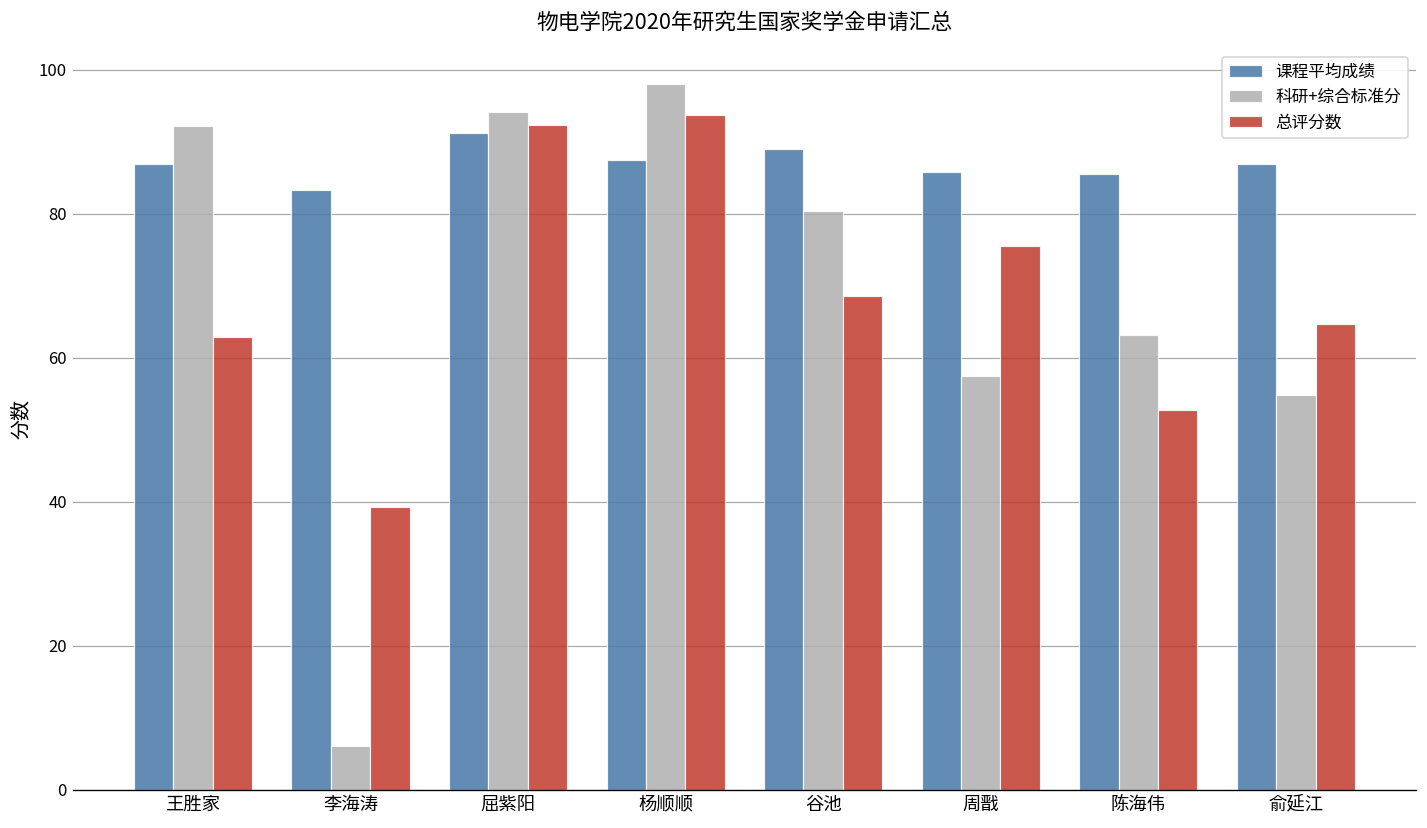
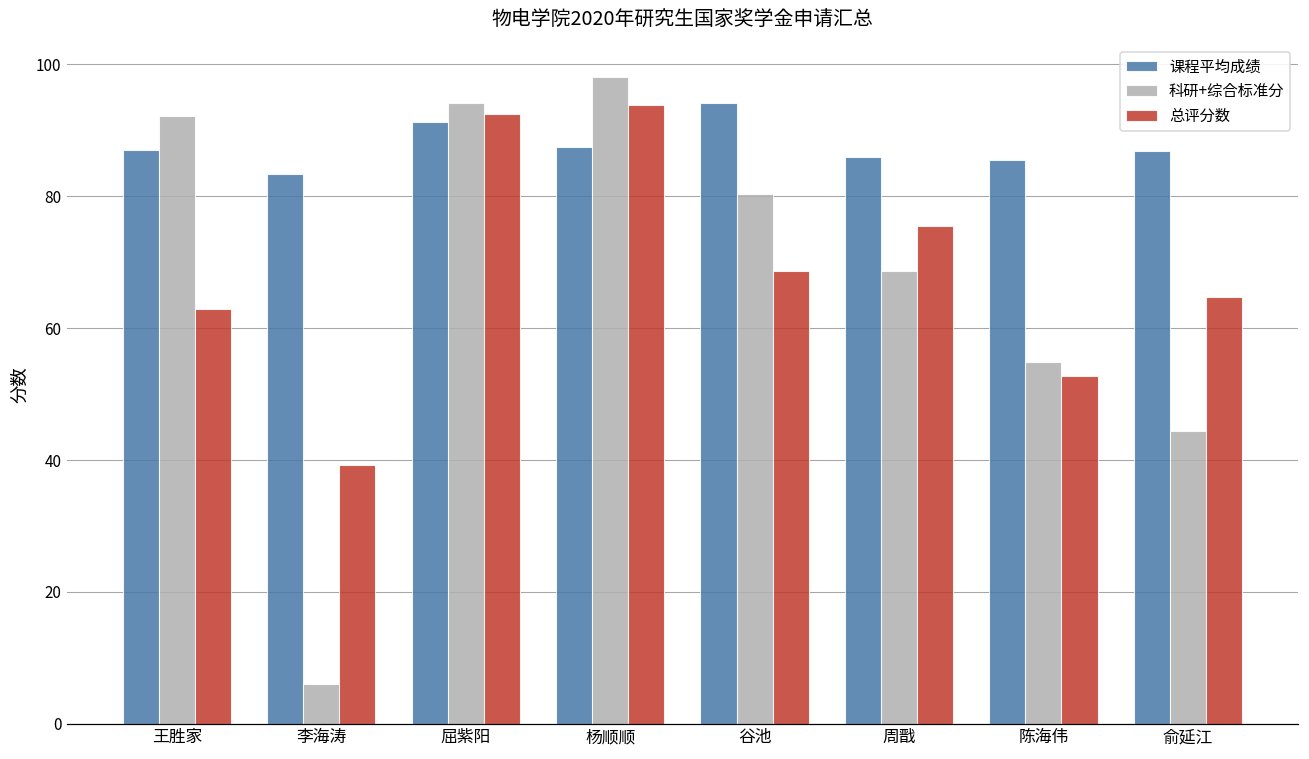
  {
    "课程平均成绩": {
      "王胜家": 87,
      "李海涛": 83,
      "屈紫阳": 91,
      "杨顺顺": 87,
-     "谷池": 89,
+     "谷池": 94,
      "周戬": 86,
      "陈海伟": 86,
      "俞延江": 87
    },
    "科研+综合标准分": {
      "王胜家": 92,
      "李海涛": 6,
      "屈紫阳": 94,
      "杨顺顺": 98,
      "谷池": 80,
-     "周戬": 58,
-     "陈海伟": 63,
-     "俞延江": 55
+     "周戬": 69,
+     "陈海伟": 55,
+     "俞延江": 44
    },
    "总评分数": {
      "王胜家": 63,
      "李海涛": 39,
      "屈紫阳": 92,
      "杨顺顺": 94,
      "谷池": 69,
      "周戬": 76,
      "陈海伟": 53,
      "俞延江": 65
    }
  }
